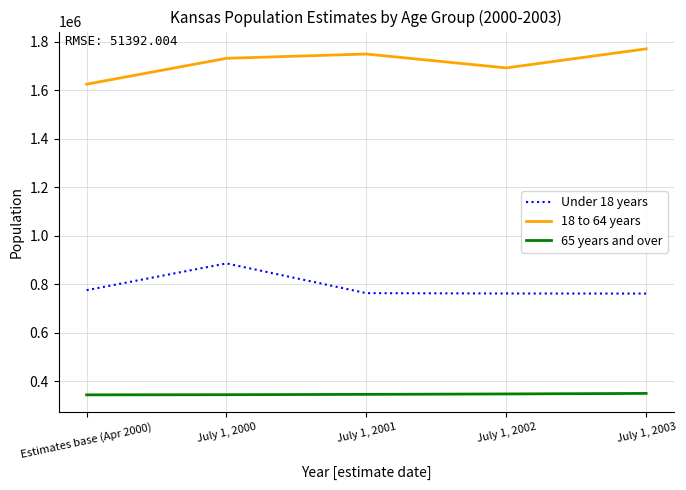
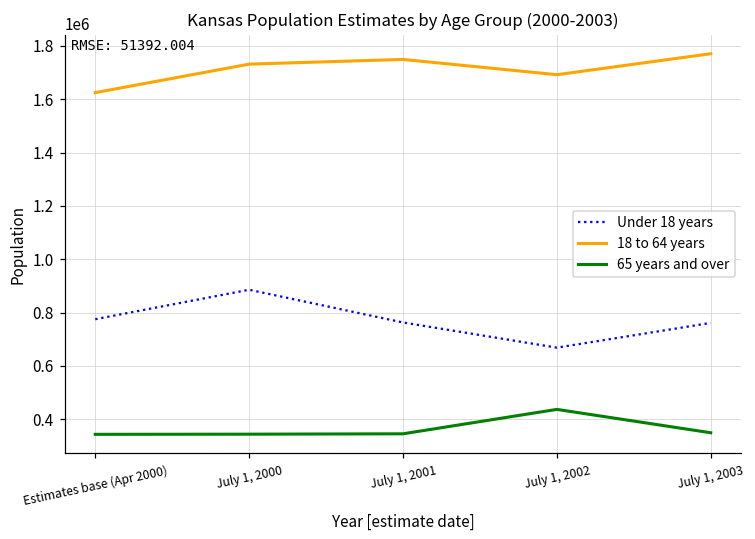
  {
    "Under 18 years": {
      "Estimates base (Apr 2000)": 780000,
      "July 1, 2000": 890000,
      "July 1, 2001": 760000,
-     "July 1, 2002": 760000,
+     "July 1, 2002": 670000,
      "July 1, 2003": 760000
    },
    "18 to 64 years": {
      "Estimates base (Apr 2000)": 1620000,
      "July 1, 2000": 1730000,
      "July 1, 2001": 1750000,
      "July 1, 2002": 1690000,
      "July 1, 2003": 1770000
    },
    "65 years and over": {
      "Estimates base (Apr 2000)": 340000,
      "July 1, 2000": 340000,
      "July 1, 2001": 350000,
-     "July 1, 2002": 350000,
+     "July 1, 2002": 440000,
      "July 1, 2003": 350000
    }
  }
